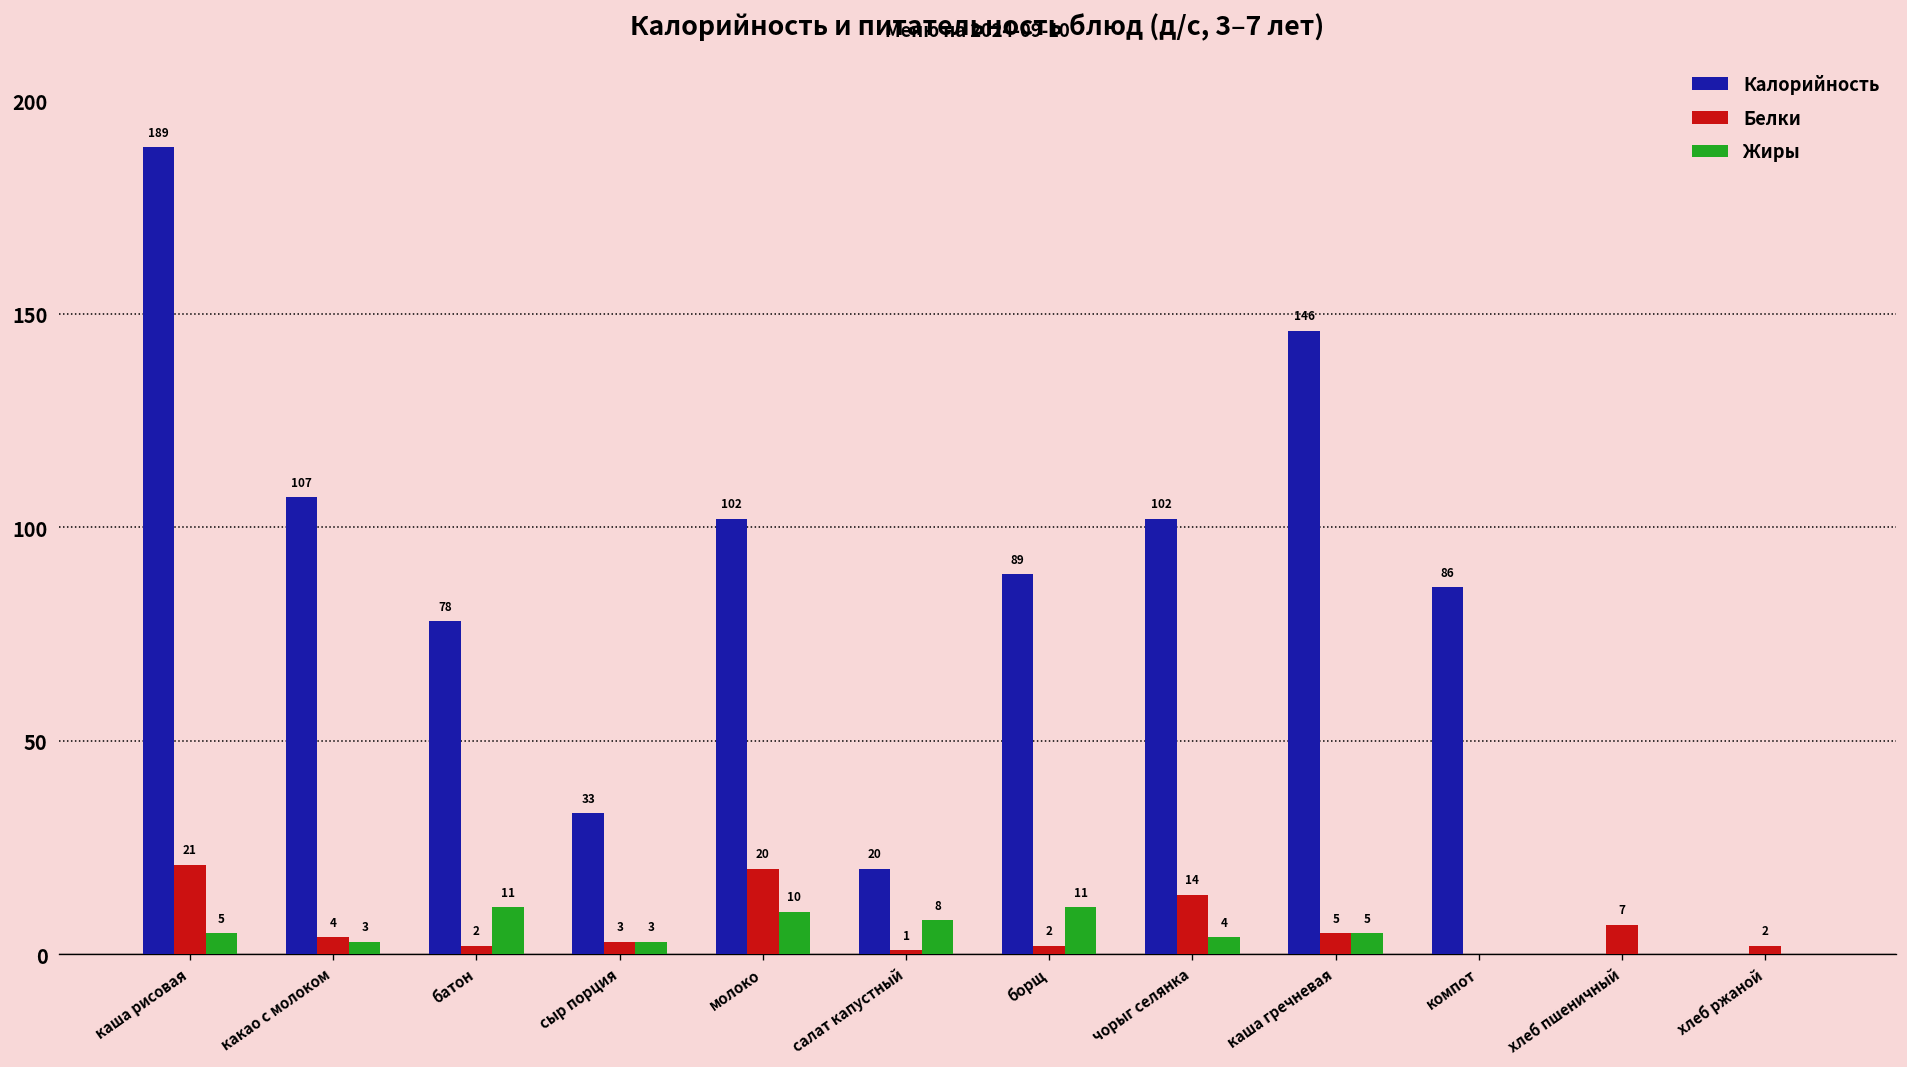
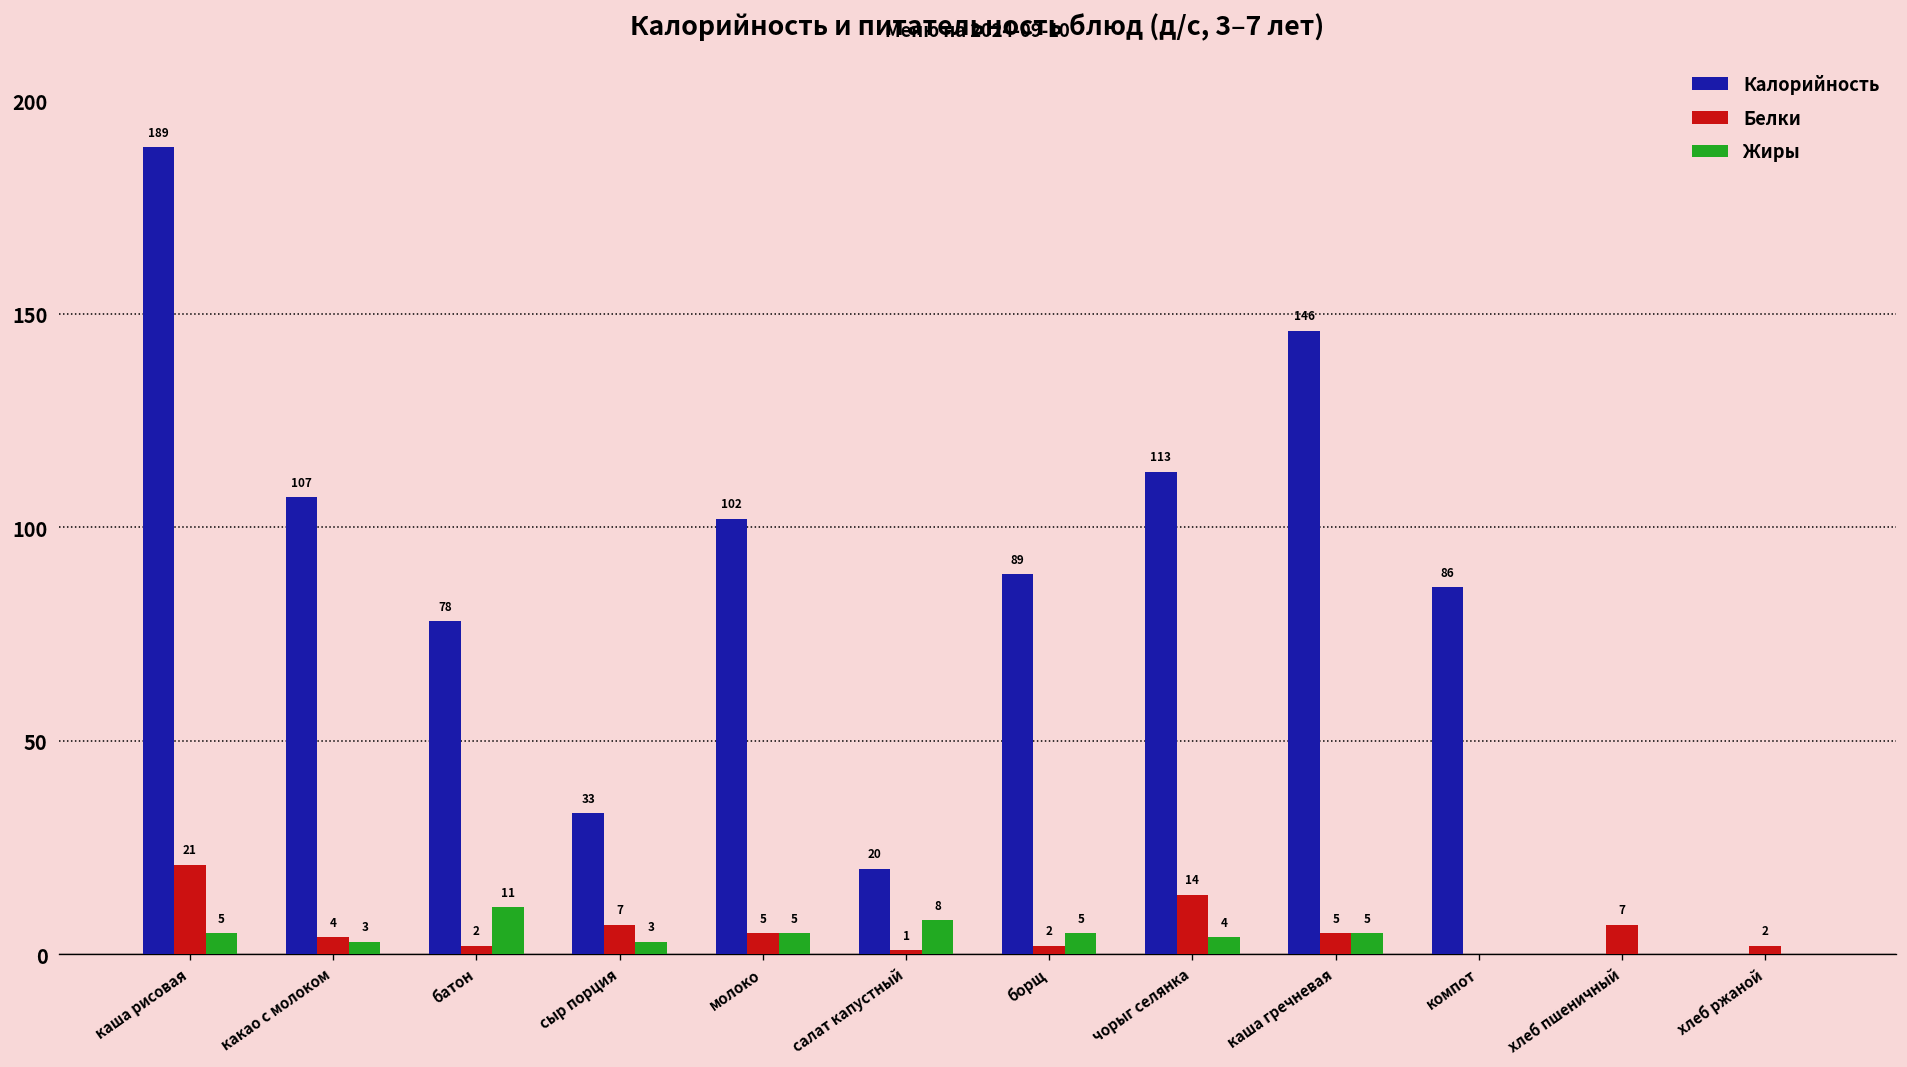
  {
    "Калорийность": {
      "каша рисовая": 189,
      "какао с молоком": 107,
      "батон": 78,
      "сыр порция": 33,
      "молоко": 102,
      "салат капустный": 20,
      "борщ": 89,
-     "чорыг селянка": 102,
+     "чорыг селянка": 113,
      "каша гречневая": 146,
      "компот": 86
    },
    "Белки": {
      "каша рисовая": 21,
      "какао с молоком": 4,
      "батон": 2,
-     "сыр порция": 3,
-     "молоко": 20,
+     "сыр порция": 7,
+     "молоко": 5,
      "салат капустный": 1,
      "борщ": 2,
      "чорыг селянка": 14,
      "каша гречневая": 5,
      "хлеб пшеничный": 7,
      "хлеб ржаной": 2
    },
    "Жиры": {
      "каша рисовая": 5,
      "какао с молоком": 3,
      "батон": 11,
      "сыр порция": 3,
-     "молоко": 10,
+     "молоко": 5,
      "салат капустный": 8,
-     "борщ": 11,
+     "борщ": 5,
      "чорыг селянка": 4,
      "каша гречневая": 5
    }
  }
